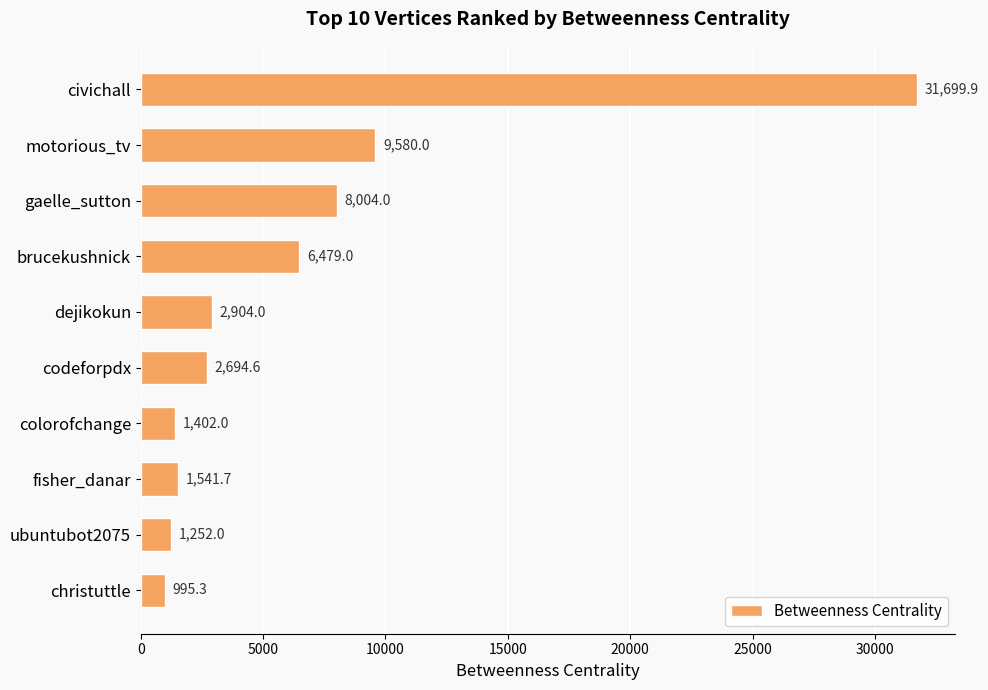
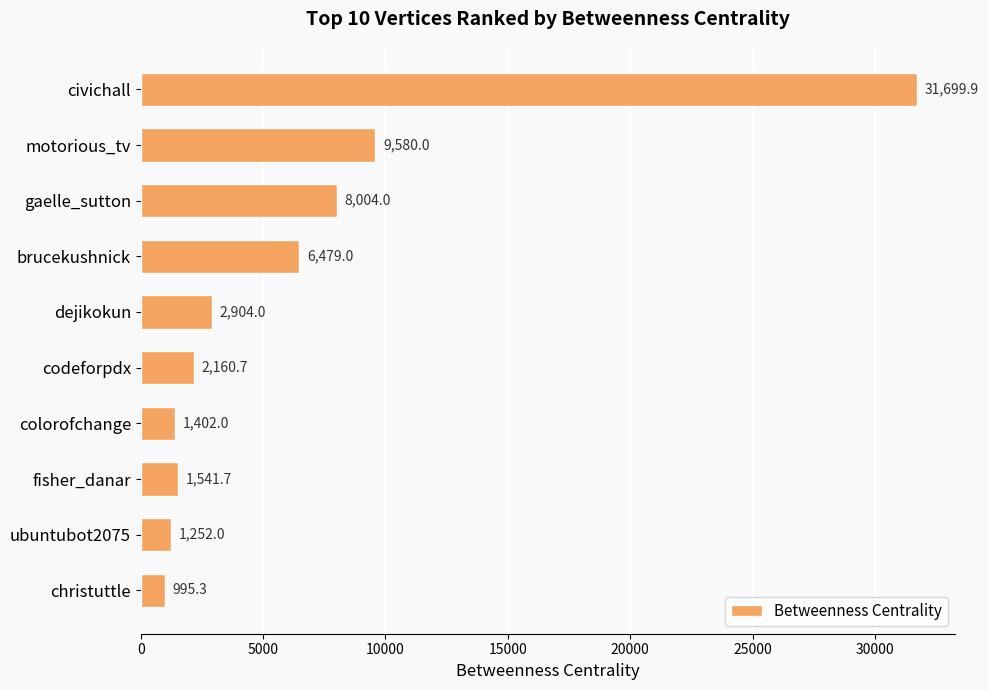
  {
    "civichall": "31,699.9",
    "motorious_tv": "9,580.0",
    "gaelle_sutton": "8,004.0",
    "brucekushnick": "6,479.0",
    "dejikokun": "2,904.0",
-   "codeforpdx": "2,694.6",
+   "codeforpdx": "2,160.7",
    "colorofchange": "1,402.0",
    "fisher_danar": "1,541.7",
    "ubuntubot2075": "1,252.0",
    "christuttle": "995.3"
  }
